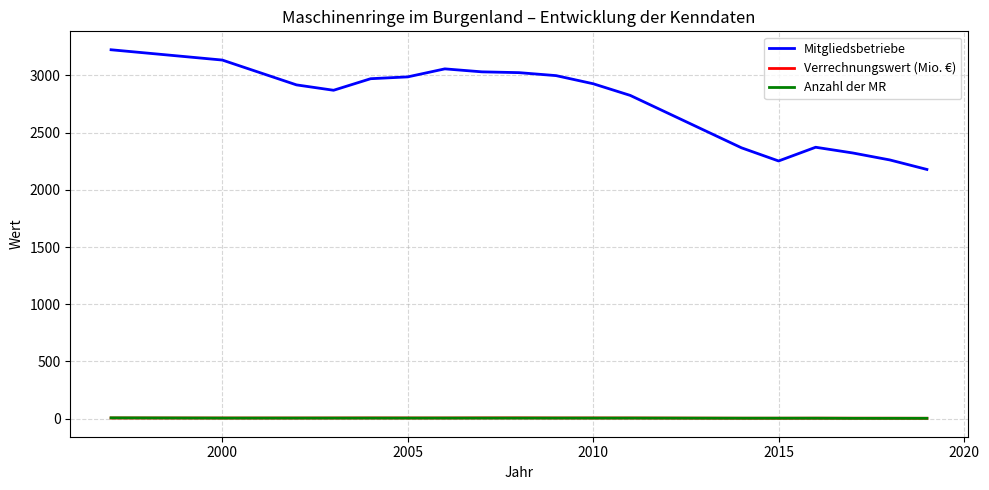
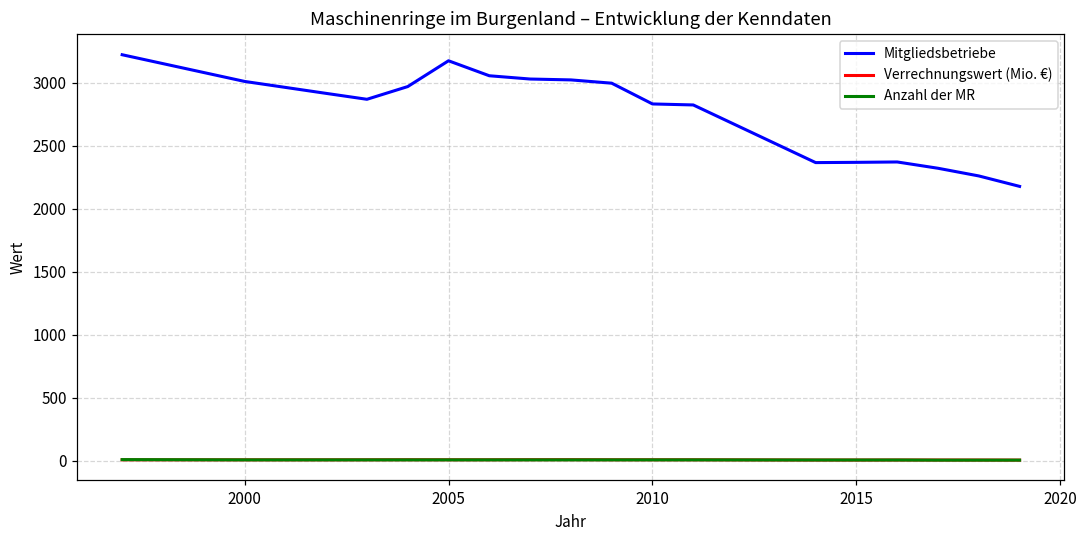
  {
    "Mitgliedsbetriebe": {
-     "2000": 3130,
-     "2005": 2990,
-     "2010": 2930,
-     "2015": 2250
+     "2000": 3010,
+     "2005": 3180,
+     "2010": 2830,
+     "2015": 2370
    },
    "Anzahl der MR": {
      "2000": 10,
      "2005": 10,
      "2010": 10,
      "2015": 0
    }
  }
